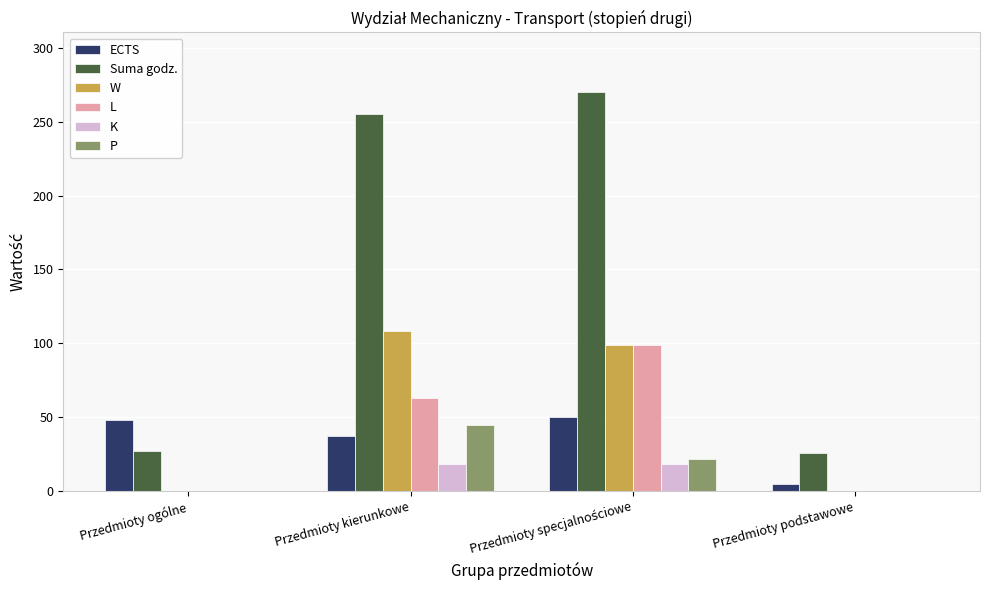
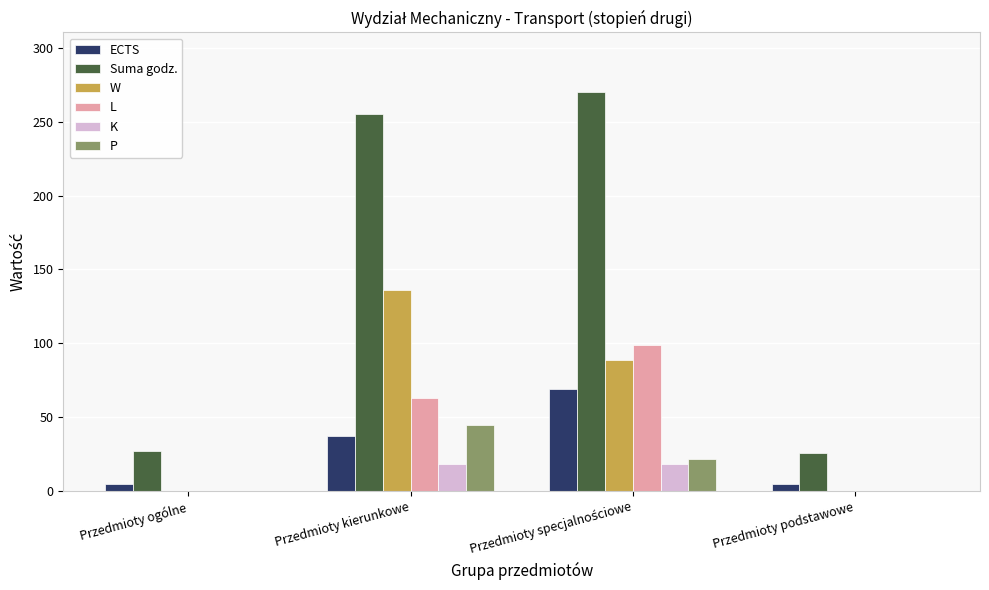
  {
    "ECTS": {
-     "Przedmioty ogólne": 48,
+     "Przedmioty ogólne": 5,
      "Przedmioty kierunkowe": 37,
-     "Przedmioty specjalnościowe": 50,
+     "Przedmioty specjalnościowe": 69,
      "Przedmioty podstawowe": 5
    },
    "Suma godz.": {
      "Przedmioty ogólne": 27,
      "Przedmioty kierunkowe": 255,
      "Przedmioty specjalnościowe": 270,
      "Przedmioty podstawowe": 26
    },
    "W": {
      "Przedmioty ogólne": 0,
-     "Przedmioty kierunkowe": 108,
-     "Przedmioty specjalnościowe": 99,
+     "Przedmioty kierunkowe": 136,
+     "Przedmioty specjalnościowe": 89,
      "Przedmioty podstawowe": 0
    },
    "P": {
      "Przedmioty ogólne": 0,
      "Przedmioty kierunkowe": 45,
      "Przedmioty specjalnościowe": 22,
      "Przedmioty podstawowe": 0
    }
  }
